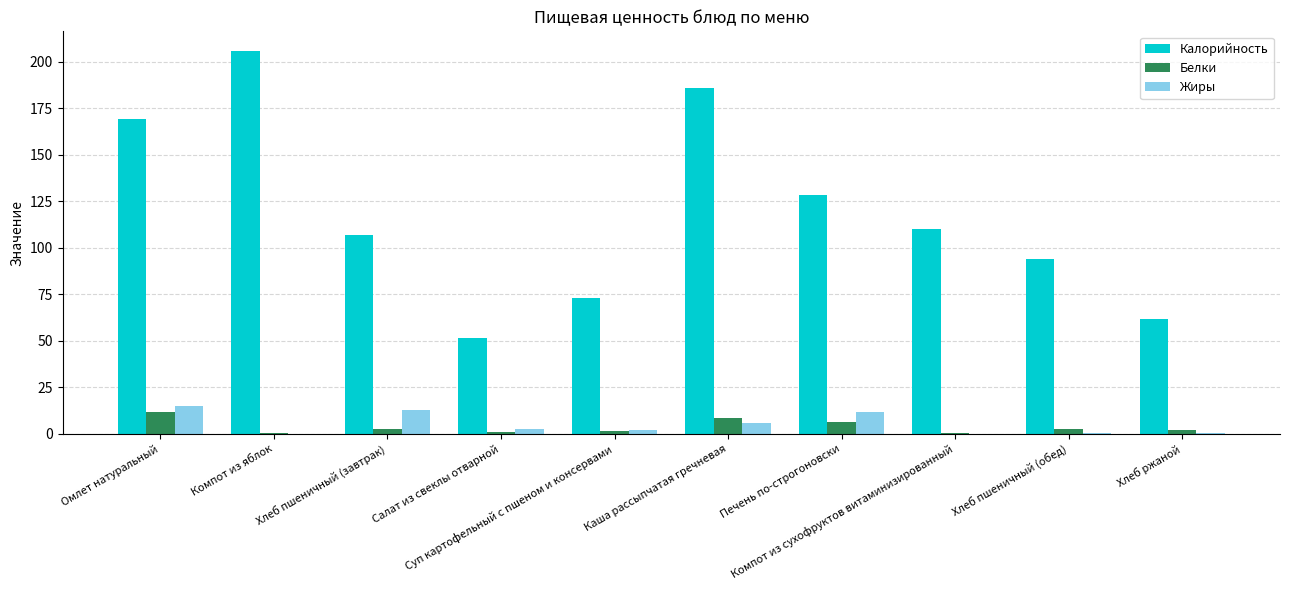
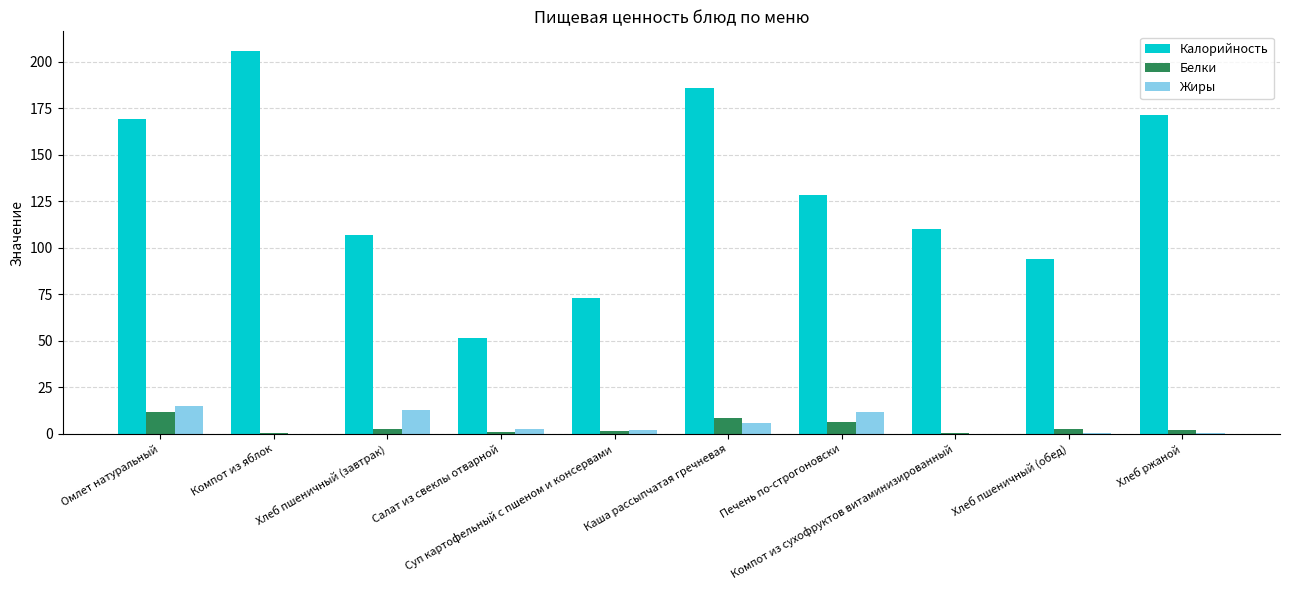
  {
    "Калорийность": {
      "Омлет натуральный": 169,
      "Компот из яблок": 206,
      "Хлеб пшеничный (завтрак)": 107,
      "Салат из свеклы отварной": 51,
      "Суп картофельный с пшеном и консервами": 73,
      "Каша рассыпчатая гречневая": 186,
      "Печень по-строгоновски": 129,
      "Компот из сухофруктов витаминизированный": 110,
      "Хлеб пшеничный (обед)": 94,
-     "Хлеб ржаной": 62
+     "Хлеб ржаной": 172
    },
    "Белки": {
      "Омлет натуральный": 12,
      "Хлеб пшеничный (завтрак)": 3,
      "Суп картофельный с пшеном и консервами": 2,
      "Каша рассыпчатая гречневая": 9,
      "Печень по-строгоновски": 6,
      "Хлеб пшеничный (обед)": 3,
      "Хлеб ржаной": 2
    },
    "Жиры": {
      "Омлет натуральный": 15,
      "Хлеб пшеничный (завтрак)": 13,
      "Салат из свеклы отварной": 3,
      "Суп картофельный с пшеном и консервами": 2,
      "Каша рассыпчатая гречневая": 6,
      "Печень по-строгоновски": 12
    }
  }
